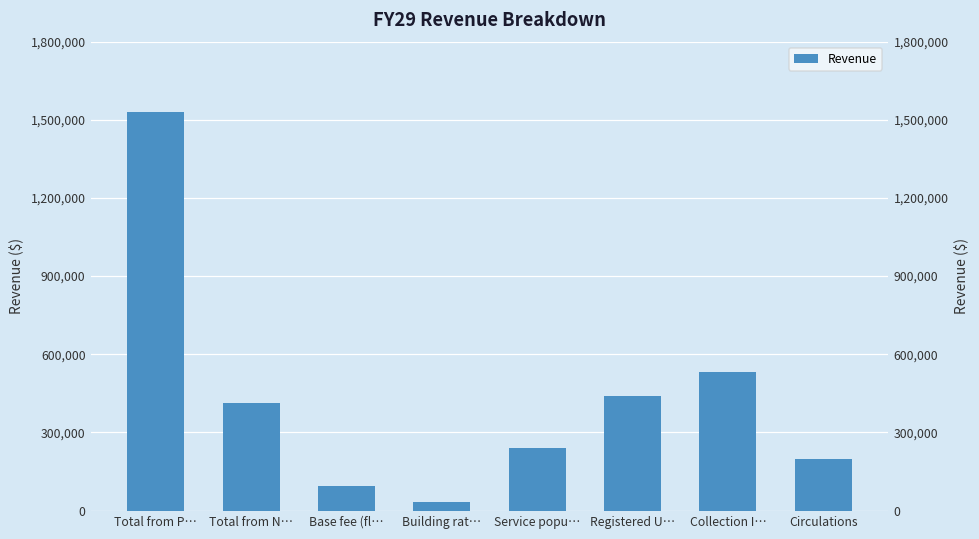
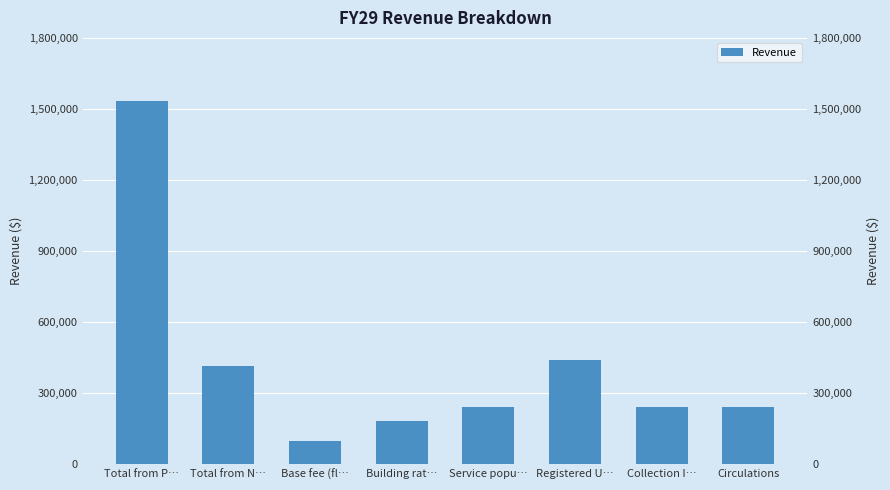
  {
    "Total from P…": "1,530,000",
    "Total from N…": "410,000",
    "Base fee (fl…": "100,000",
-   "Building rat…": "30,000",
+   "Building rat…": "180,000",
    "Service popu…": "240,000",
    "Registered U…": "440,000",
-   "Collection I…": "530,000",
-   "Circulations": "200,000"
+   "Collection I…": "240,000",
+   "Circulations": "240,000"
  }
